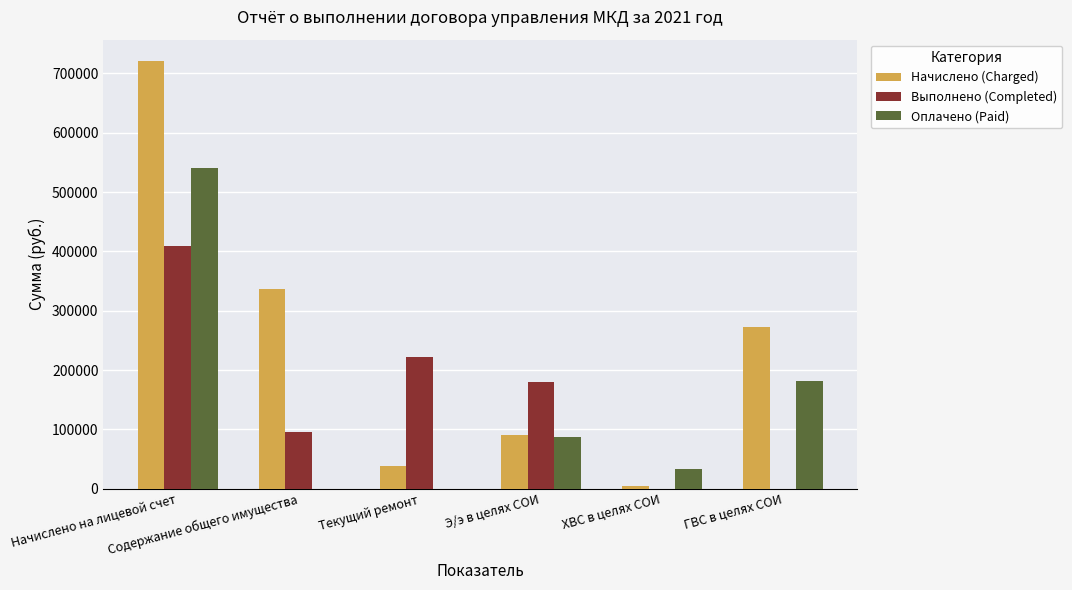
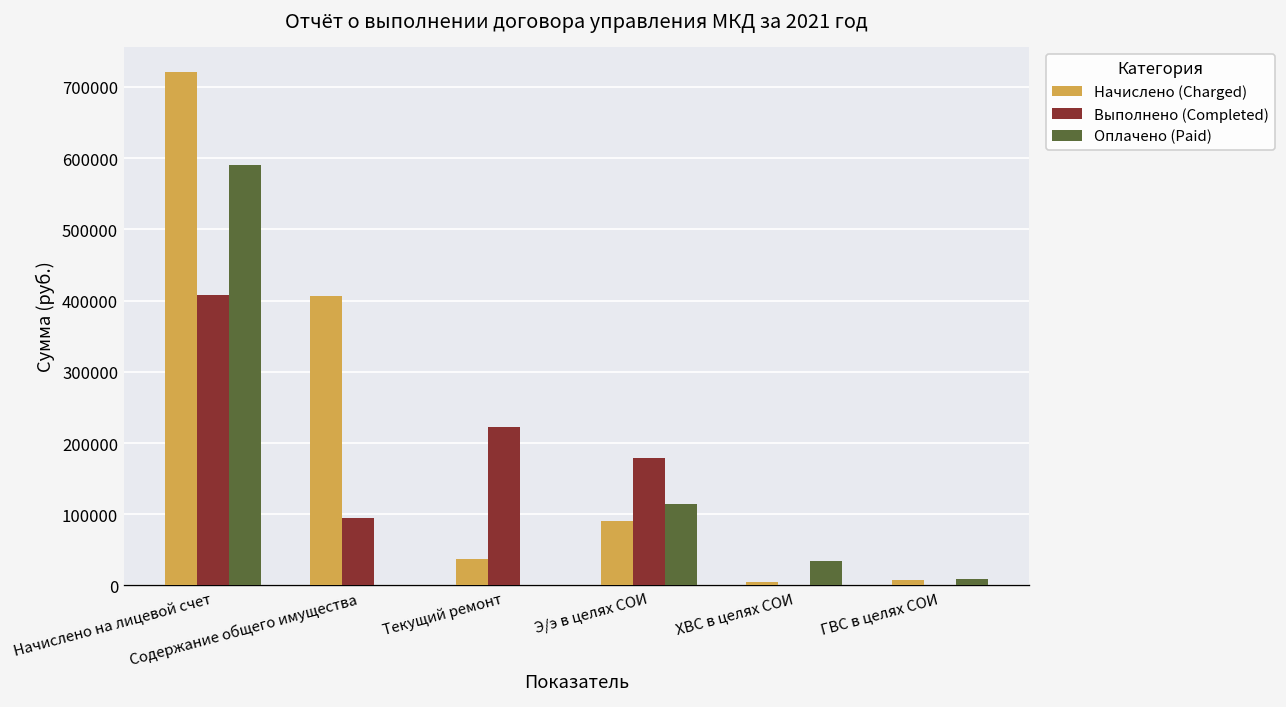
  {
    "Начислено (Charged)": {
      "Начислено на лицевой счет": 720000,
-     "Содержание общего имущества": 340000,
+     "Содержание общего имущества": 410000,
      "Текущий ремонт": 40000,
      "Э/э в целях СОИ": 90000,
      "ХВС в целях СОИ": 0,
-     "ГВС в целях СОИ": 270000
+     "ГВС в целях СОИ": 10000
    },
    "Выполнено (Completed)": {
      "Начислено на лицевой счет": 410000,
      "Содержание общего имущества": 90000,
      "Текущий ремонт": 220000,
      "Э/э в целях СОИ": 180000,
      "ХВС в целях СОИ": 0,
      "ГВС в целях СОИ": 0
    },
    "Оплачено (Paid)": {
-     "Начислено на лицевой счет": 540000,
+     "Начислено на лицевой счет": 590000,
      "Содержание общего имущества": 0,
      "Текущий ремонт": 0,
-     "Э/э в целях СОИ": 90000,
+     "Э/э в целях СОИ": 110000,
      "ХВС в целях СОИ": 30000,
-     "ГВС в целях СОИ": 180000
+     "ГВС в целях СОИ": 10000
    }
  }
